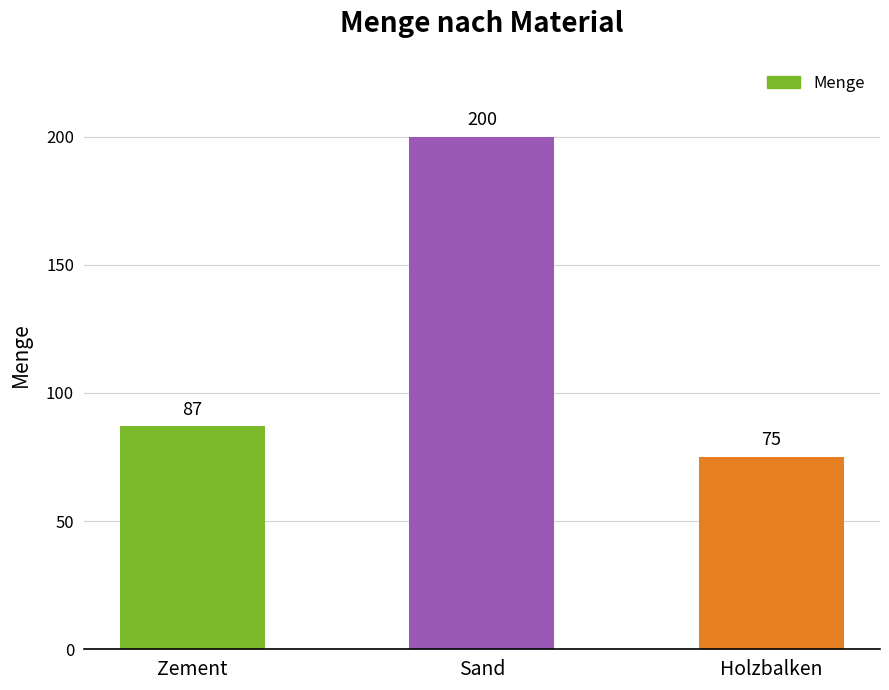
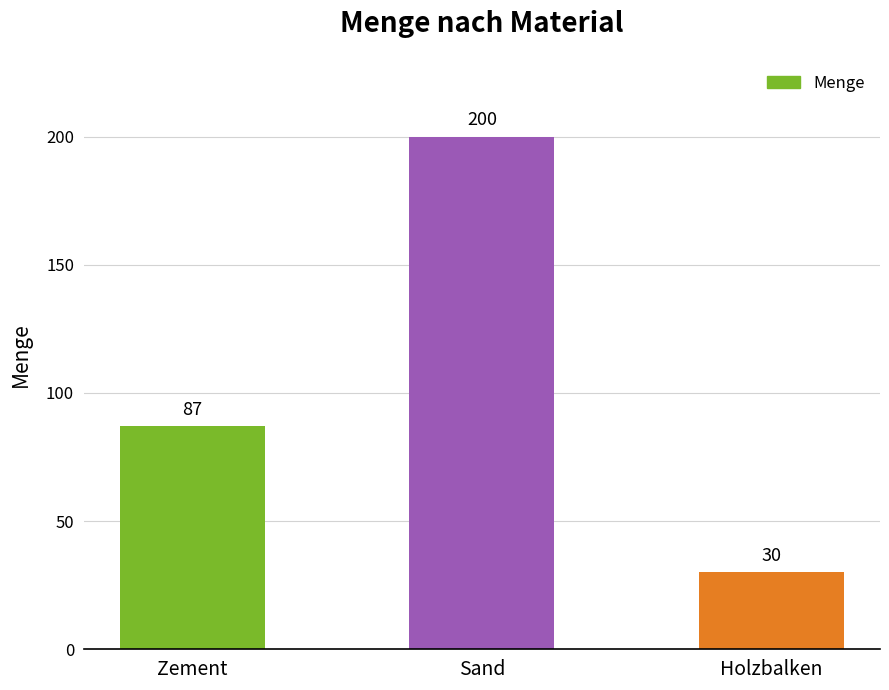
  {
    "Zement": 87,
    "Sand": 200,
-   "Holzbalken": 75
+   "Holzbalken": 30
  }
